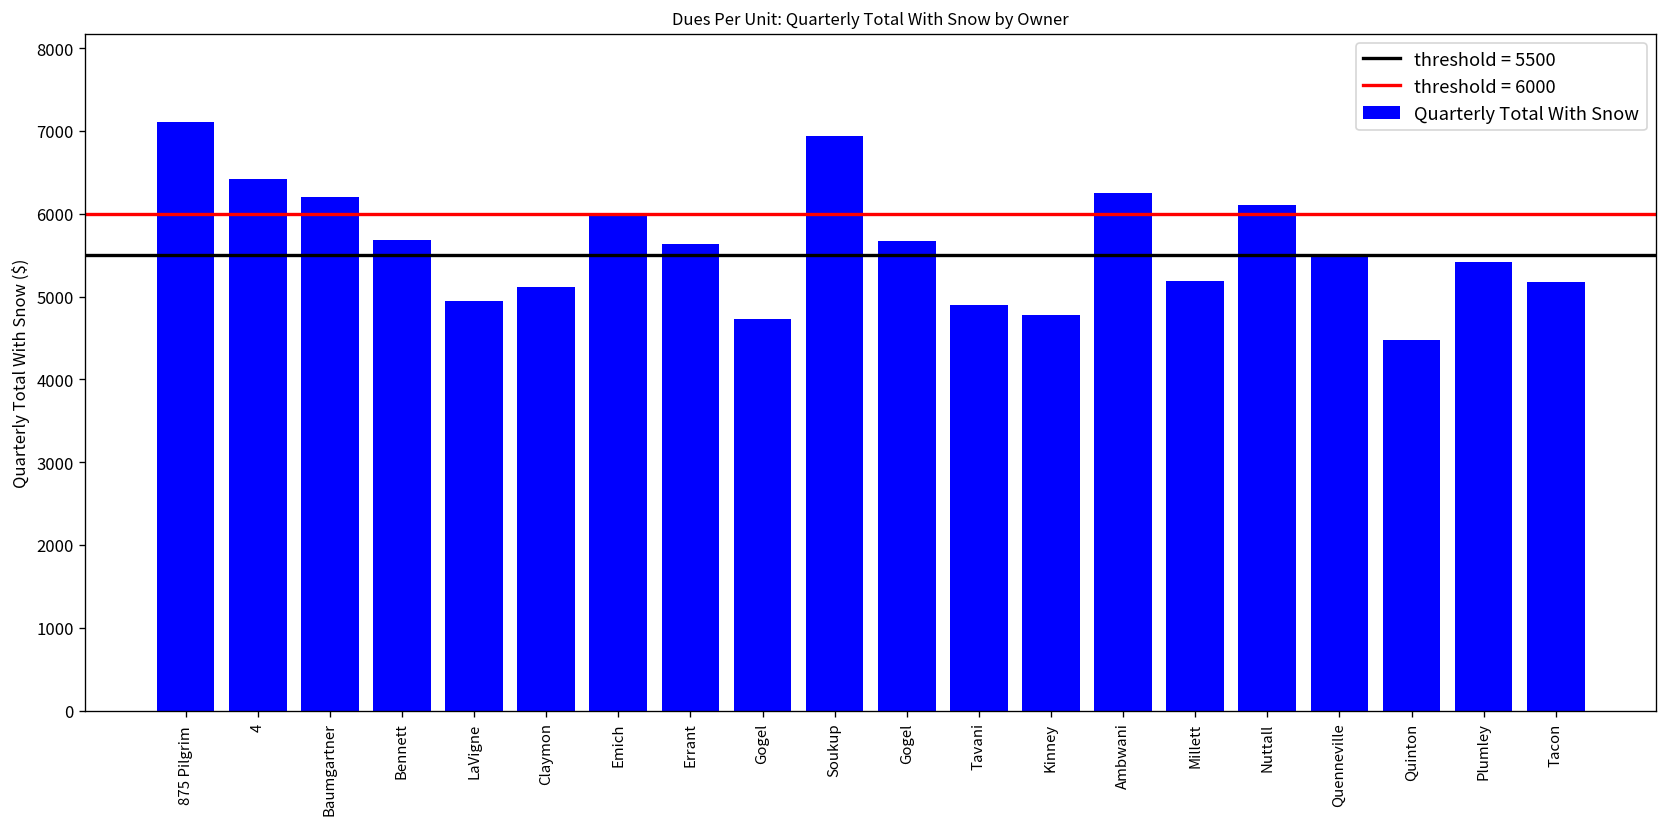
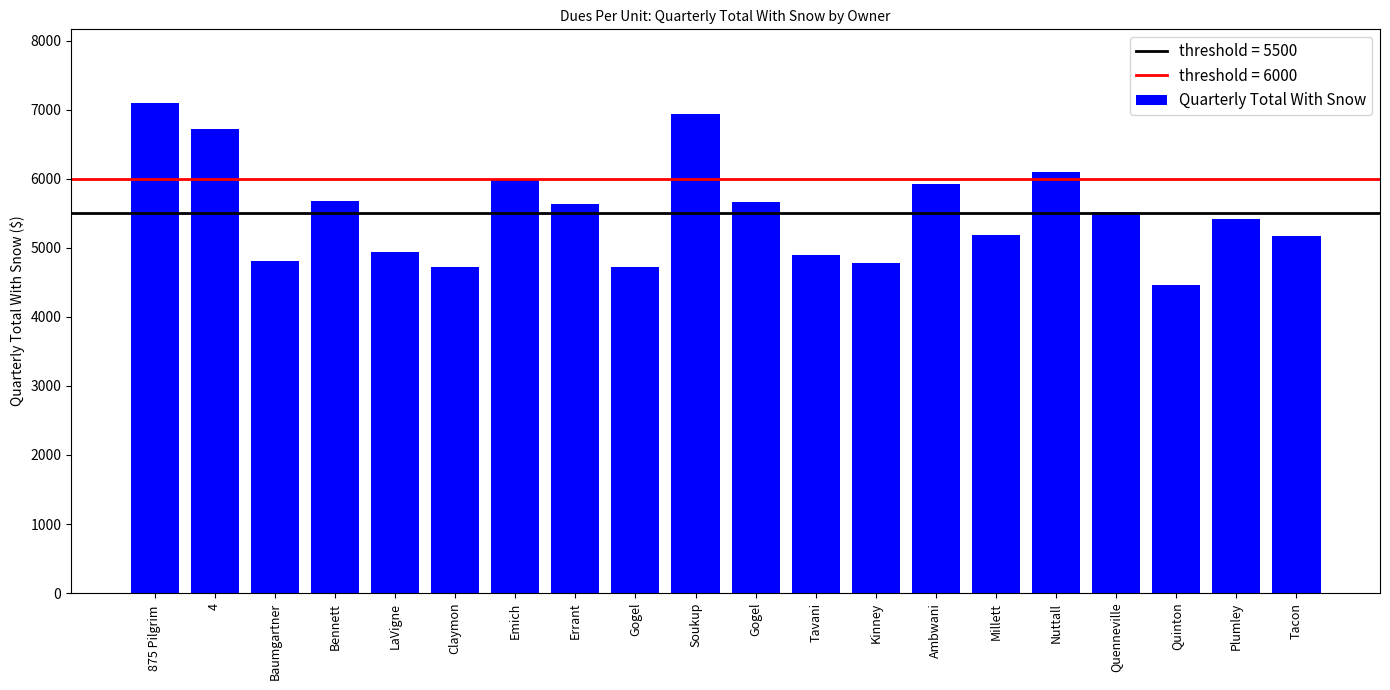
  {
    "875 Pilgrim": 7100,
-   "4": 6400,
-   "Baumgartner": 6200,
+   "4": 6700,
+   "Baumgartner": 4800,
    "Bennett": 5700,
    "LaVigne": 4900,
-   "Claymon": 5100,
+   "Claymon": 4700,
    "Emich": 6000,
    "Errant": 5600,
    "Soukup": 6900,
    "Tavani": 4900,
    "Kinney": 4800,
-   "Ambwani": 6300,
+   "Ambwani": 5900,
    "Millett": 5200,
    "Nuttall": 6100,
    "Quenneville": 5500,
    "Quinton": 4500,
    "Plumley": 5400,
    "Tacon": 5200
  }
